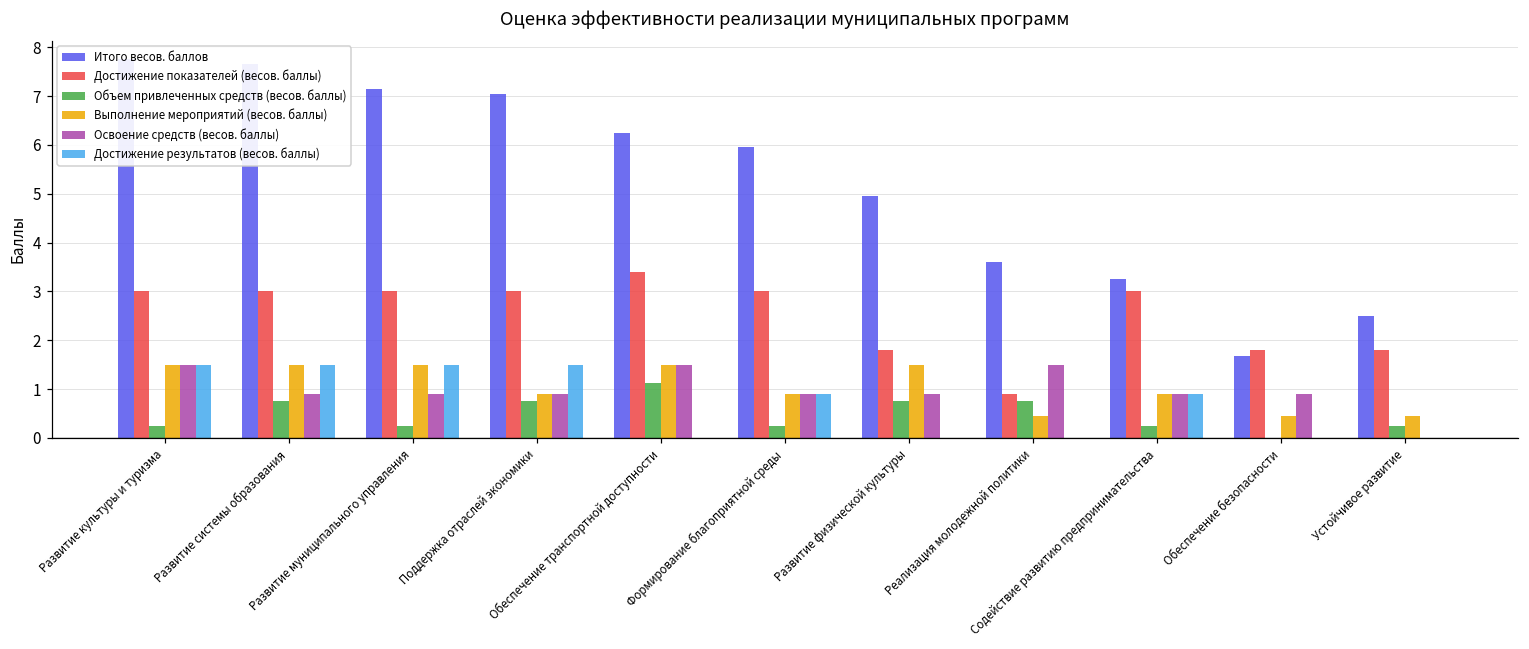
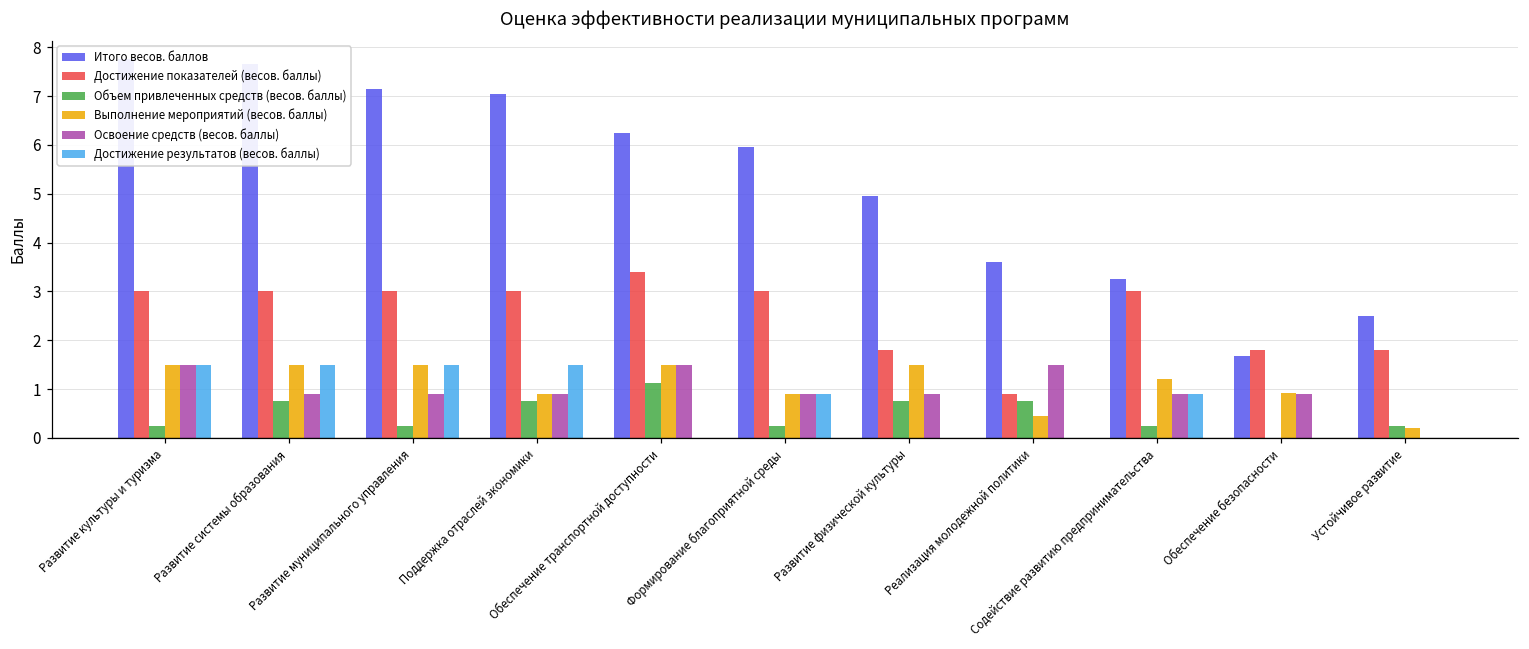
  {
    "Итого весов. баллов": {
      "Развитие муниципального управления": 7.2,
      "Поддержка отраслей экономики": 7.1,
      "Обеспечение транспортной доступности": 6.3,
      "Формирование благоприятной среды": 6.0,
      "Развитие физической культуры": 5.0,
      "Реализация молодежной политики": 3.6,
      "Содействие развитию предпринимательства": 3.3,
      "Обеспечение безопасности": 1.7,
      "Устойчивое развитие": 2.5
    },
    "Достижение показателей (весов. баллы)": {
      "Развитие культуры и туризма": 3.0,
      "Развитие системы образования": 3.0,
      "Развитие муниципального управления": 3.0,
      "Поддержка отраслей экономики": 3.0,
      "Обеспечение транспортной доступности": 3.4,
      "Формирование благоприятной среды": 3.0,
      "Развитие физической культуры": 1.8,
      "Реализация молодежной политики": 0.9,
      "Содействие развитию предпринимательства": 3.0,
      "Обеспечение безопасности": 1.8,
      "Устойчивое развитие": 1.8
    },
    "Объем привлеченных средств (весов. баллы)": {
      "Развитие культуры и туризма": 0.3,
      "Развитие системы образования": 0.8,
      "Развитие муниципального управления": 0.3,
      "Поддержка отраслей экономики": 0.8,
      "Обеспечение транспортной доступности": 1.1,
      "Формирование благоприятной среды": 0.3,
      "Развитие физической культуры": 0.8,
      "Реализация молодежной политики": 0.8,
      "Содействие развитию предпринимательства": 0.3,
      "Обеспечение безопасности": 0.0,
      "Устойчивое развитие": 0.3
    },
    "Выполнение мероприятий (весов. баллы)": {
      "Развитие культуры и туризма": 1.5,
      "Развитие системы образования": 1.5,
      "Развитие муниципального управления": 1.5,
      "Поддержка отраслей экономики": 0.9,
      "Обеспечение транспортной доступности": 1.5,
      "Формирование благоприятной среды": 0.9,
      "Развитие физической культуры": 1.5,
      "Реализация молодежной политики": 0.5,
-     "Содействие развитию предпринимательства": 0.9,
-     "Обеспечение безопасности": 0.5,
-     "Устойчивое развитие": 0.5
+     "Содействие развитию предпринимательства": 1.2,
+     "Обеспечение безопасности": 0.9,
+     "Устойчивое развитие": 0.2
    },
    "Освоение средств (весов. баллы)": {
      "Развитие культуры и туризма": 1.5,
      "Развитие системы образования": 0.9,
      "Развитие муниципального управления": 0.9,
      "Поддержка отраслей экономики": 0.9,
      "Обеспечение транспортной доступности": 1.5,
      "Формирование благоприятной среды": 0.9,
      "Развитие физической культуры": 0.9,
      "Реализация молодежной политики": 1.5,
      "Содействие развитию предпринимательства": 0.9,
      "Обеспечение безопасности": 0.9,
      "Устойчивое развитие": 0.0
    },
    "Достижение результатов (весов. баллы)": {
      "Развитие культуры и туризма": 1.5,
      "Развитие системы образования": 1.5,
      "Развитие муниципального управления": 1.5,
      "Поддержка отраслей экономики": 1.5,
      "Обеспечение транспортной доступности": 0.0,
      "Формирование благоприятной среды": 0.9,
      "Развитие физической культуры": 0.0,
      "Реализация молодежной политики": 0.0,
      "Содействие развитию предпринимательства": 0.9,
      "Обеспечение безопасности": 0.0,
      "Устойчивое развитие": 0.0
    }
  }
